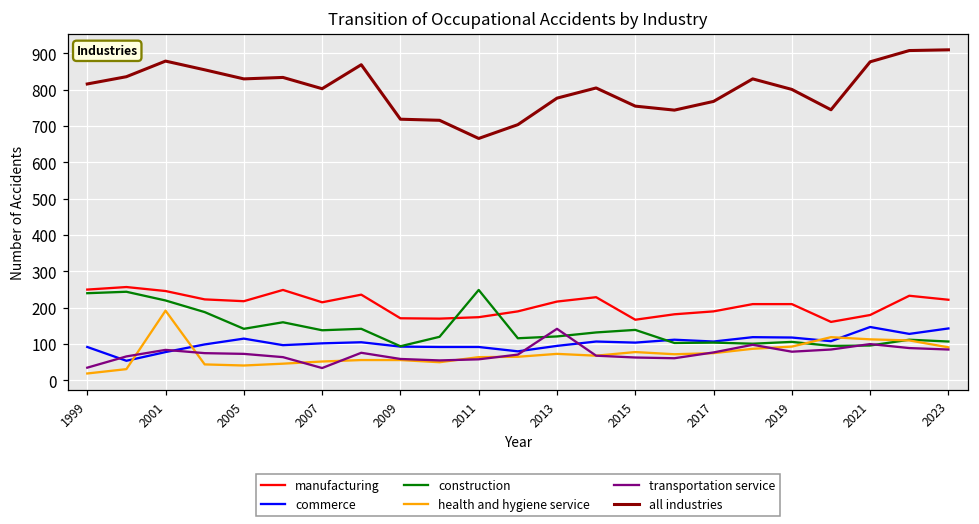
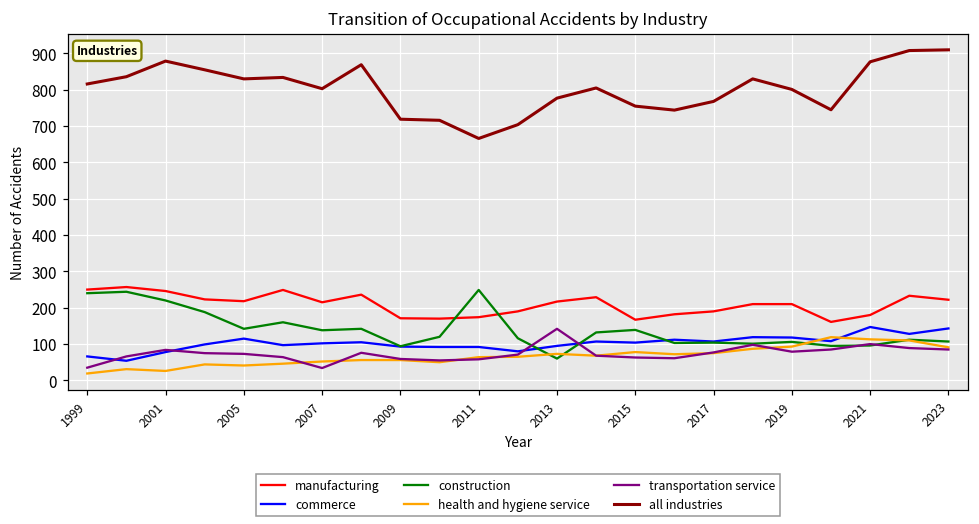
  {
    "manufacturing": {
      "1999": 250,
      "2001": 250,
      "2005": 220,
      "2007": 220,
      "2009": 170,
      "2011": 170,
      "2013": 220,
      "2015": 170,
      "2017": 190,
      "2019": 210,
      "2021": 180,
      "2023": 220
    },
    "commerce": {
-     "1999": 90,
+     "1999": 70,
      "2005": 120,
      "2007": 100,
      "2011": 90,
      "2013": 100,
      "2015": 100,
      "2019": 120,
      "2021": 150,
      "2023": 140
    },
    "construction": {
      "1999": 240,
      "2001": 220,
      "2005": 140,
      "2007": 140,
      "2011": 250,
-     "2013": 120,
+     "2013": 60,
      "2015": 140,
      "2019": 110,
      "2023": 110
    },
    "health and hygiene service": {
      "1999": 20,
-     "2001": 190,
+     "2001": 30,
      "2005": 40,
      "2007": 50,
      "2013": 70,
      "2015": 80,
      "2019": 90,
      "2021": 110
    },
    "transportation service": {
      "1999": 40,
      "2005": 70,
      "2007": 30,
      "2013": 140,
      "2015": 60,
      "2019": 80
    },
    "all industries": {
      "1999": 820,
      "2001": 880,
      "2005": 830,
      "2007": 800,
      "2009": 720,
      "2011": 670,
      "2013": 780,
      "2015": 760,
      "2017": 770,
      "2019": 800,
      "2021": 880,
      "2023": 910
    }
  }
